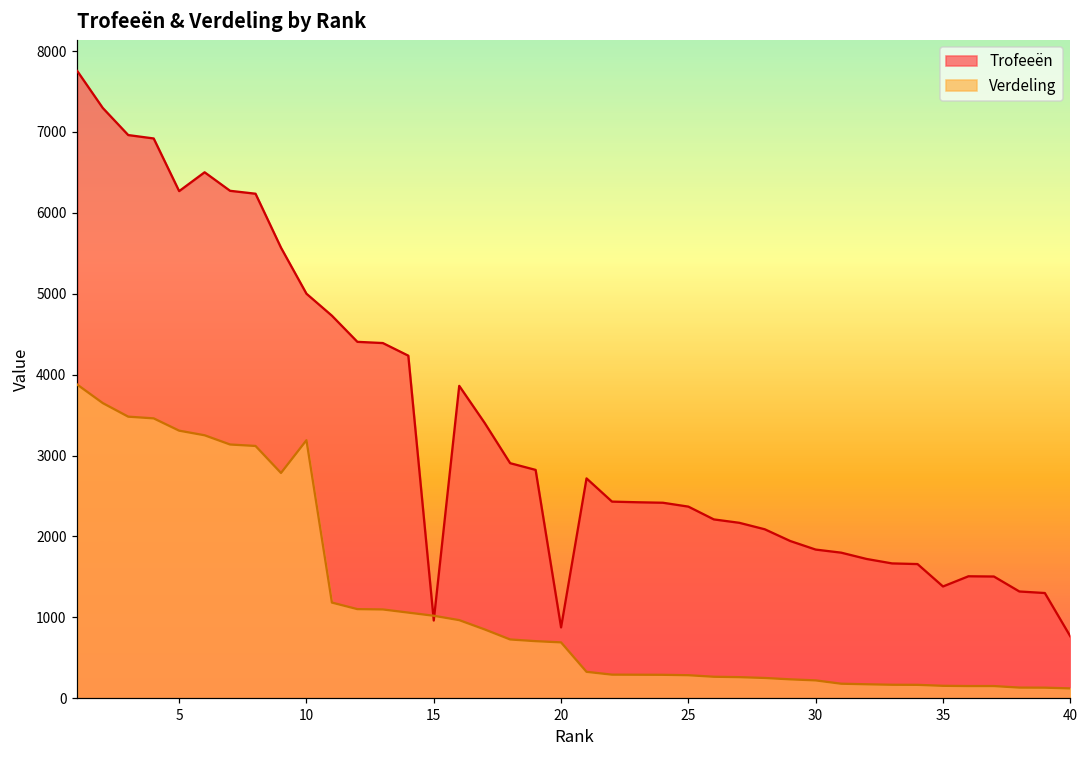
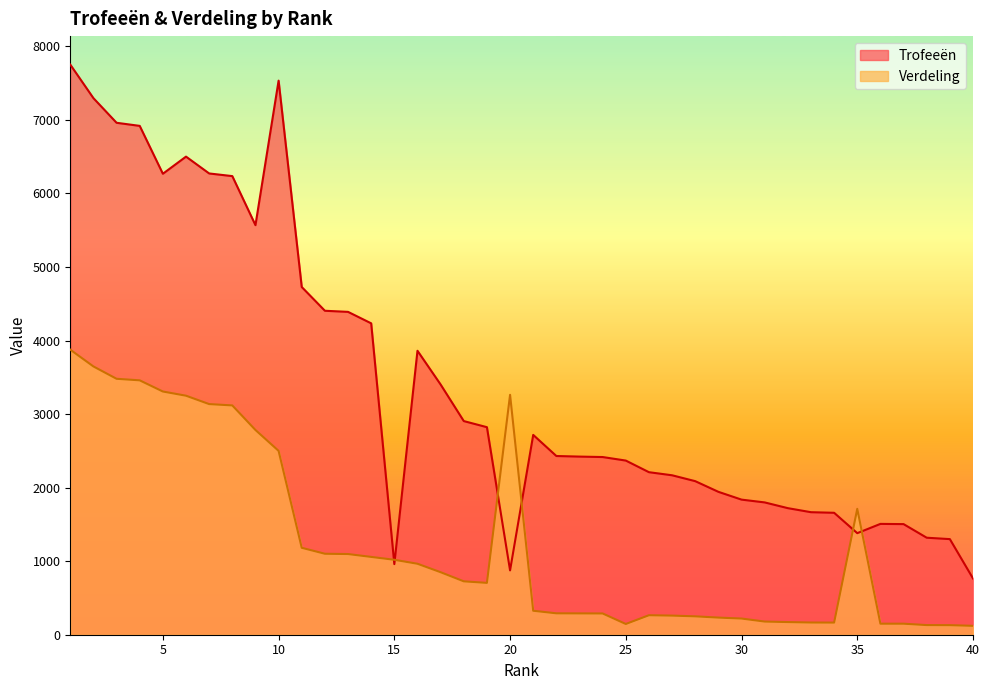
  {
    "Trofeeën": {
      "5": 6300,
-     "10": 5000,
+     "10": 7500,
      "15": 1000,
      "20": 900,
      "25": 2400,
      "30": 1800,
      "35": 1400,
      "40": 800
    },
    "Verdeling": {
      "5": 3300,
-     "10": 3200,
+     "10": 2500,
      "15": 1000,
-     "20": 700,
-     "25": 300,
+     "20": 3300,
+     "25": 100,
      "30": 200,
-     "35": 200,
+     "35": 1700,
      "40": 100
    }
  }
